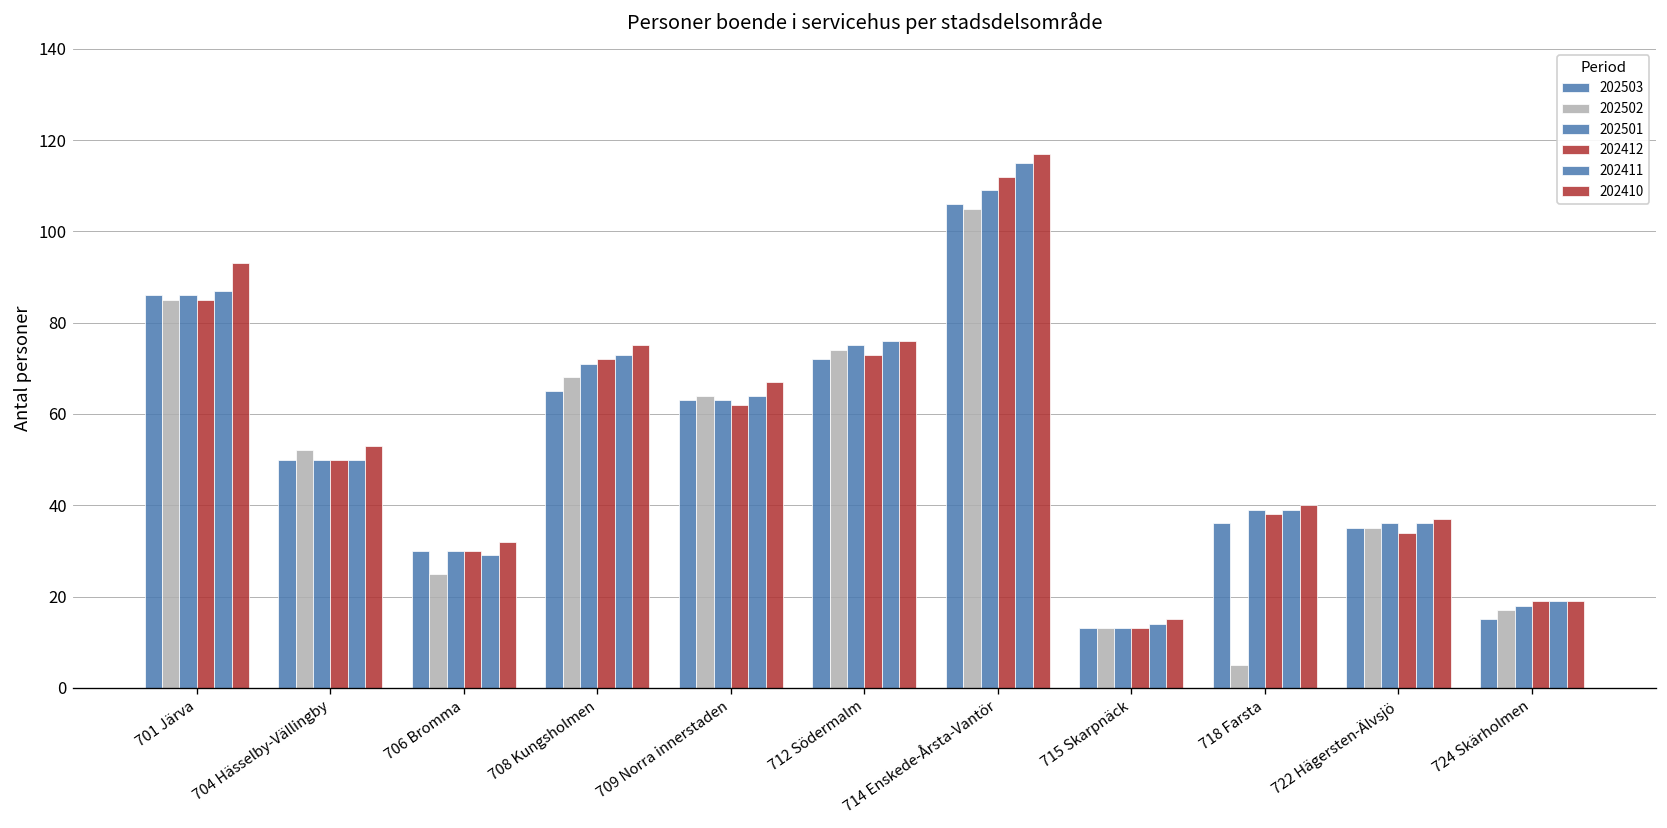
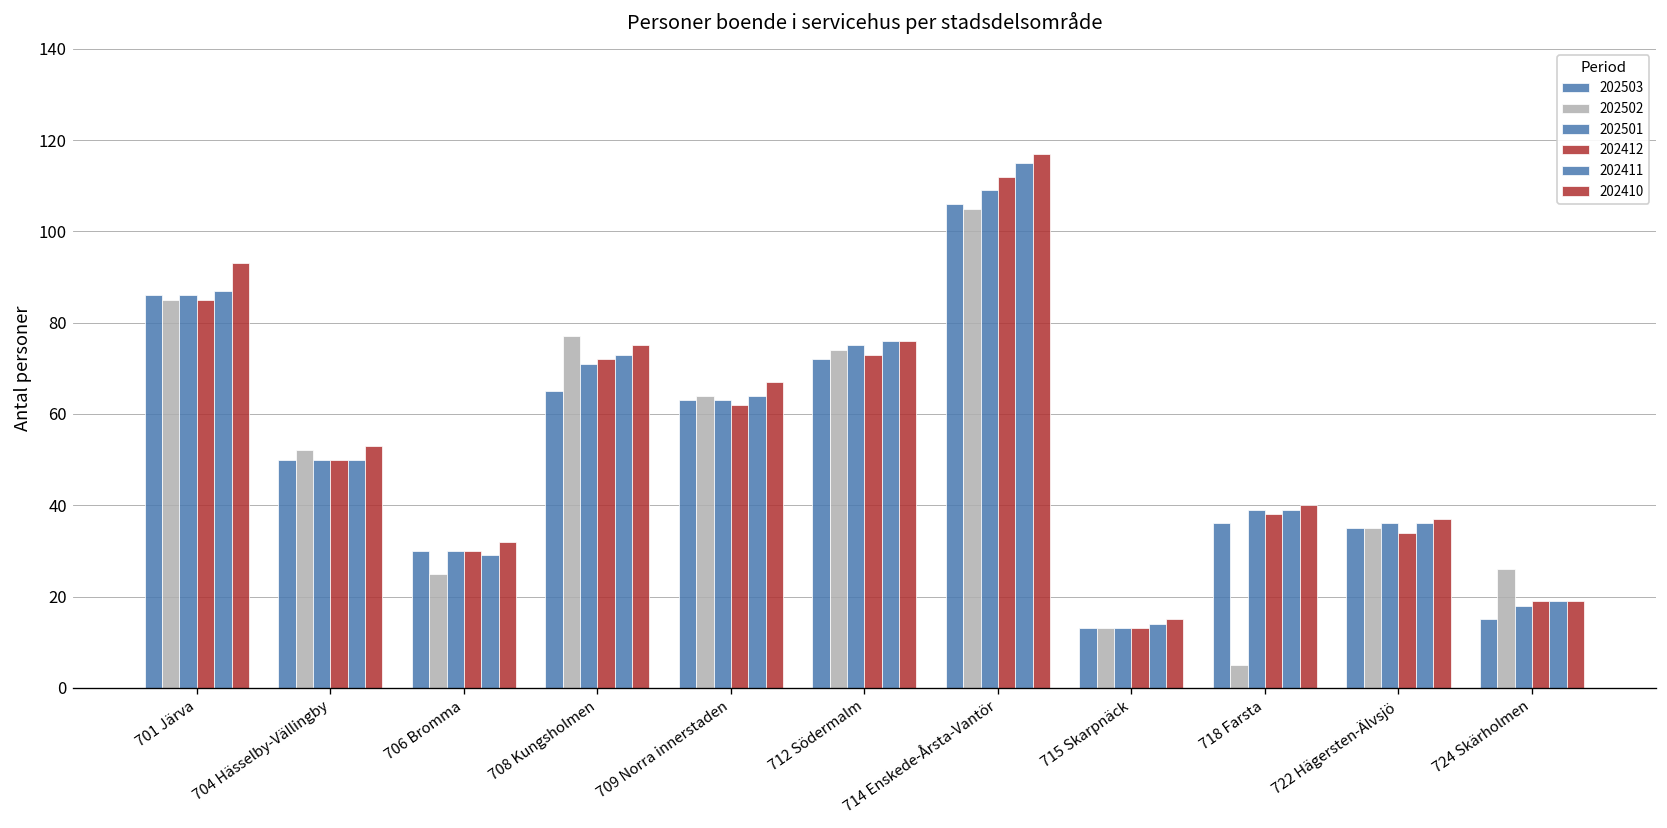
  {
    "202502": {
      "701 Järva": 85,
      "704 Hässelby-Vällingby": 52,
      "706 Bromma": 25,
-     "708 Kungsholmen": 68,
+     "708 Kungsholmen": 77,
      "709 Norra innerstaden": 64,
      "712 Södermalm": 74,
      "714 Enskede-Årsta-Vantör": 105,
      "715 Skarpnäck": 13,
      "718 Farsta": 5,
      "722 Hägersten-Älvsjö": 35,
-     "724 Skärholmen": 17
+     "724 Skärholmen": 26
    }
  }
